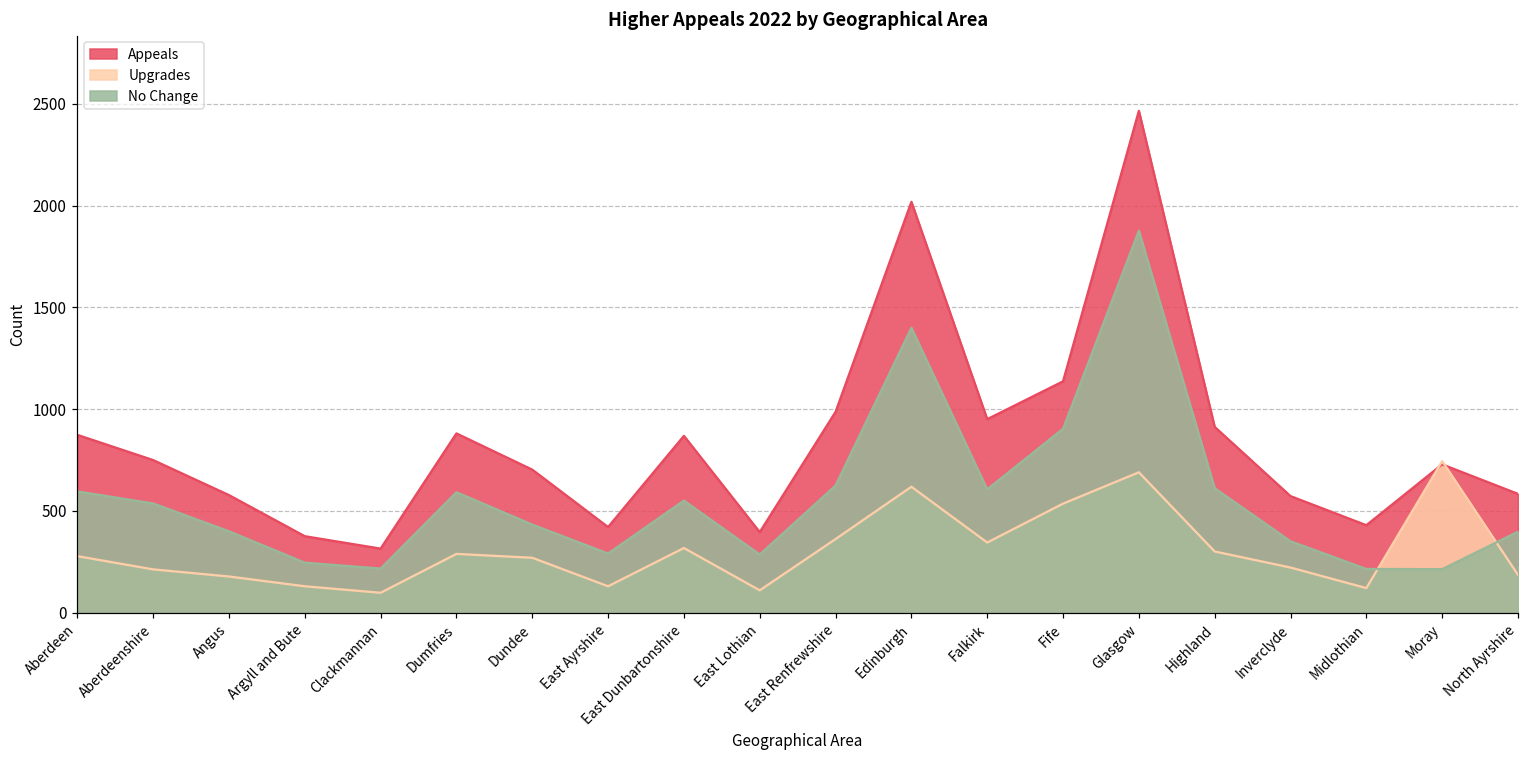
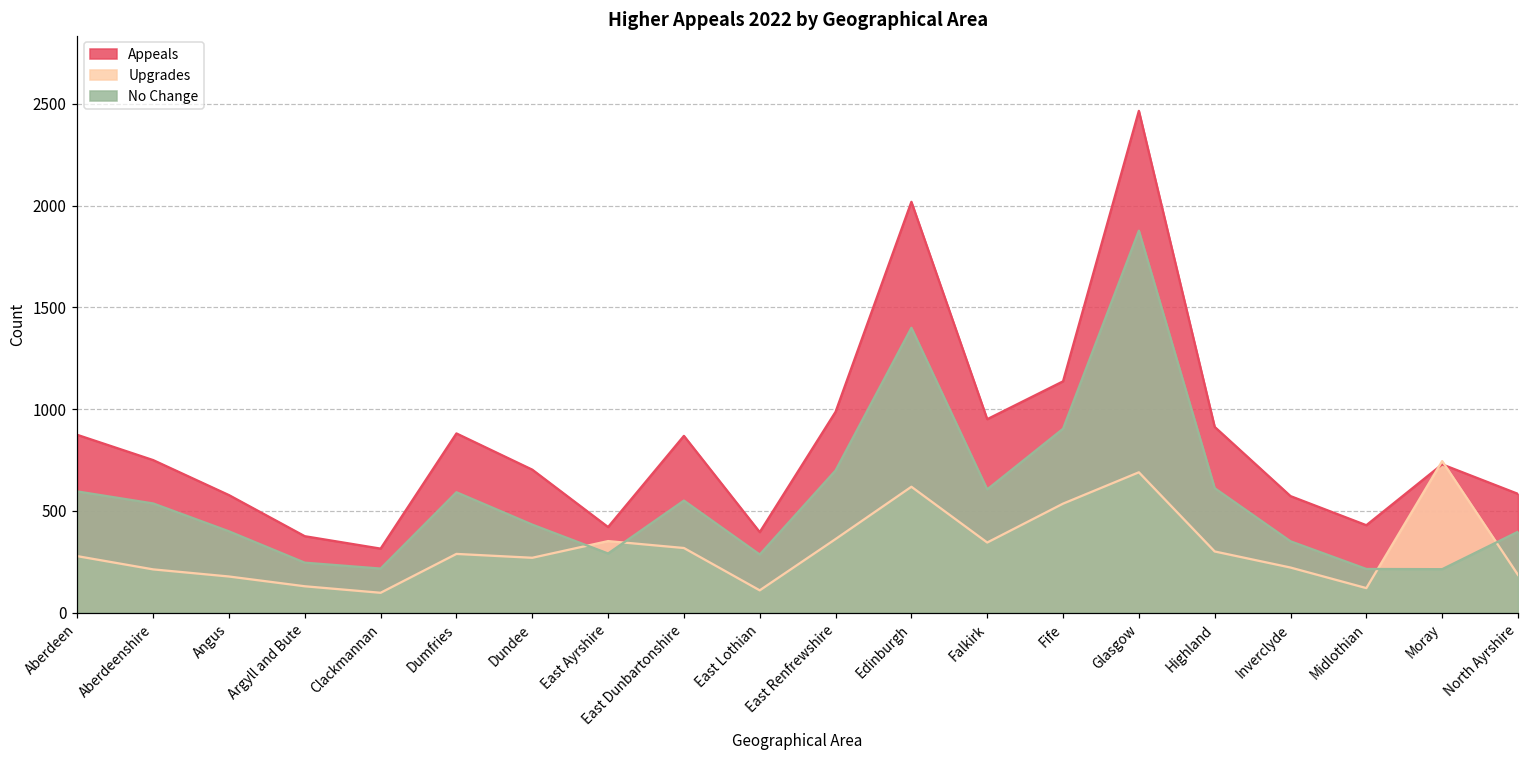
  {
    "Appeals": {
      "Aberdeen": 870,
      "Aberdeenshire": 750,
      "Angus": 580,
      "Argyll and Bute": 380,
      "Clackmannan": 320,
      "Dumfries": 880,
      "Dundee": 700,
      "East Ayrshire": 420,
      "East Dunbartonshire": 870,
      "East Lothian": 400,
      "East Renfrewshire": 990,
      "Edinburgh": 2020,
      "Falkirk": 950,
      "Fife": 1140,
      "Glasgow": 2470,
      "Highland": 910,
      "Inverclyde": 570,
      "Midlothian": 430,
      "Moray": 730,
      "North Ayrshire": 580
    },
    "Upgrades": {
      "Aberdeen": 280,
      "Aberdeenshire": 210,
      "Angus": 180,
      "Argyll and Bute": 130,
      "Clackmannan": 100,
      "Dumfries": 290,
      "Dundee": 270,
-     "East Ayrshire": 130,
+     "East Ayrshire": 350,
      "East Dunbartonshire": 320,
      "East Lothian": 110,
      "East Renfrewshire": 360,
      "Edinburgh": 620,
      "Falkirk": 350,
      "Fife": 540,
      "Glasgow": 690,
      "Highland": 300,
      "Inverclyde": 220,
      "Midlothian": 120,
      "Moray": 750,
      "North Ayrshire": 190
    },
    "No Change": {
      "Aberdeen": 600,
      "Aberdeenshire": 540,
      "Angus": 400,
      "Argyll and Bute": 250,
      "Clackmannan": 220,
      "Dumfries": 590,
      "Dundee": 430,
      "East Ayrshire": 290,
      "East Dunbartonshire": 550,
      "East Lothian": 290,
-     "East Renfrewshire": 630,
+     "East Renfrewshire": 700,
      "Edinburgh": 1400,
      "Falkirk": 610,
      "Fife": 900,
      "Glasgow": 1880,
      "Highland": 610,
      "Inverclyde": 350,
      "Midlothian": 220,
      "Moray": 210,
      "North Ayrshire": 400
    }
  }
